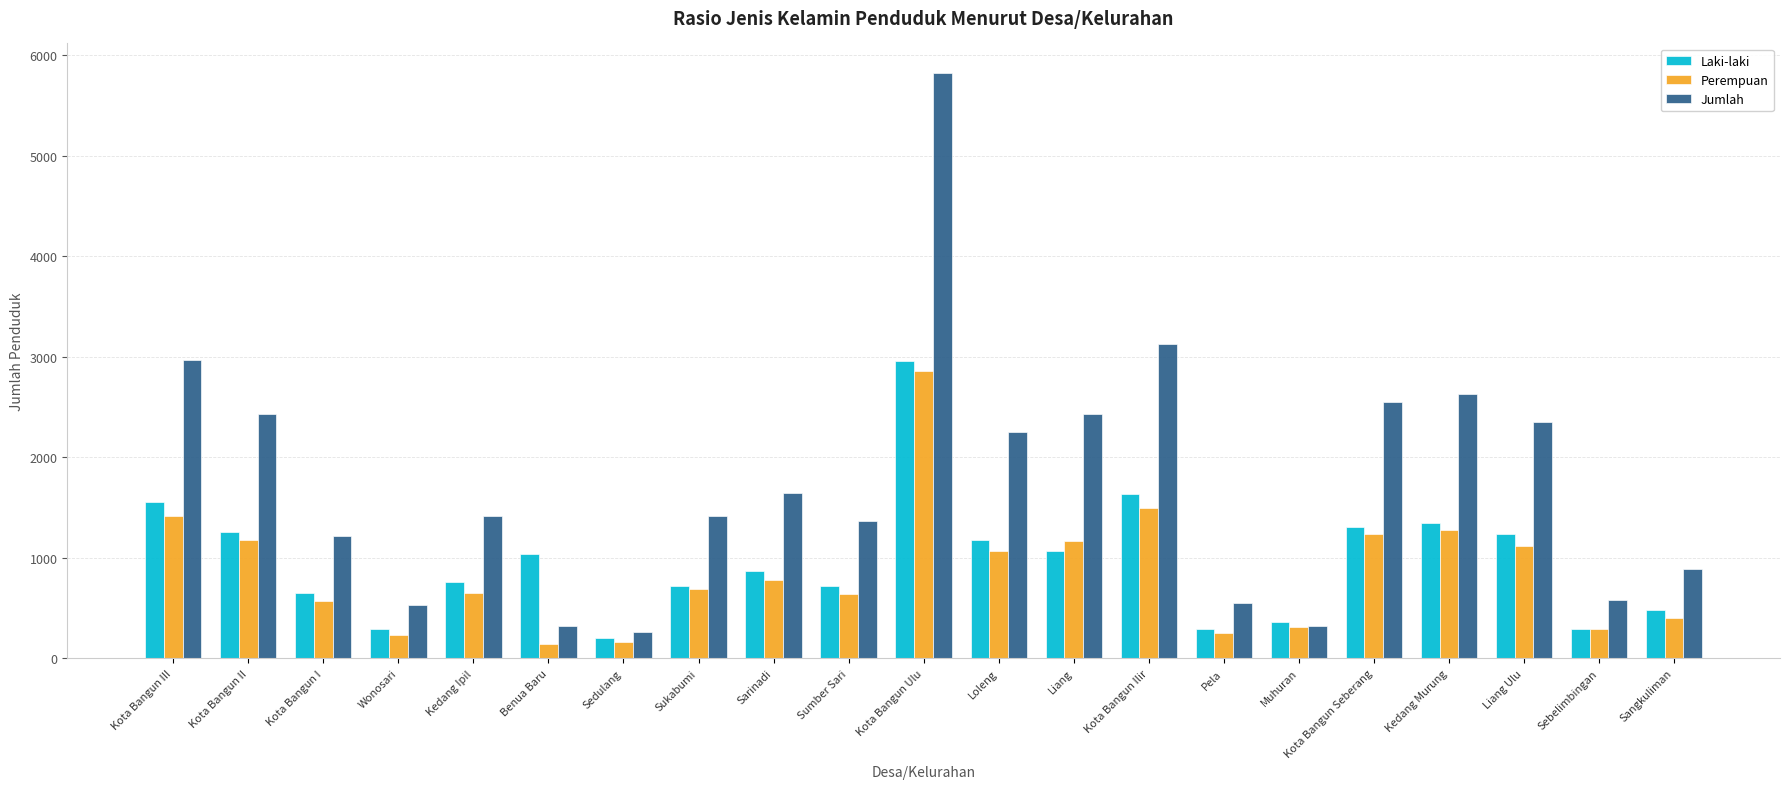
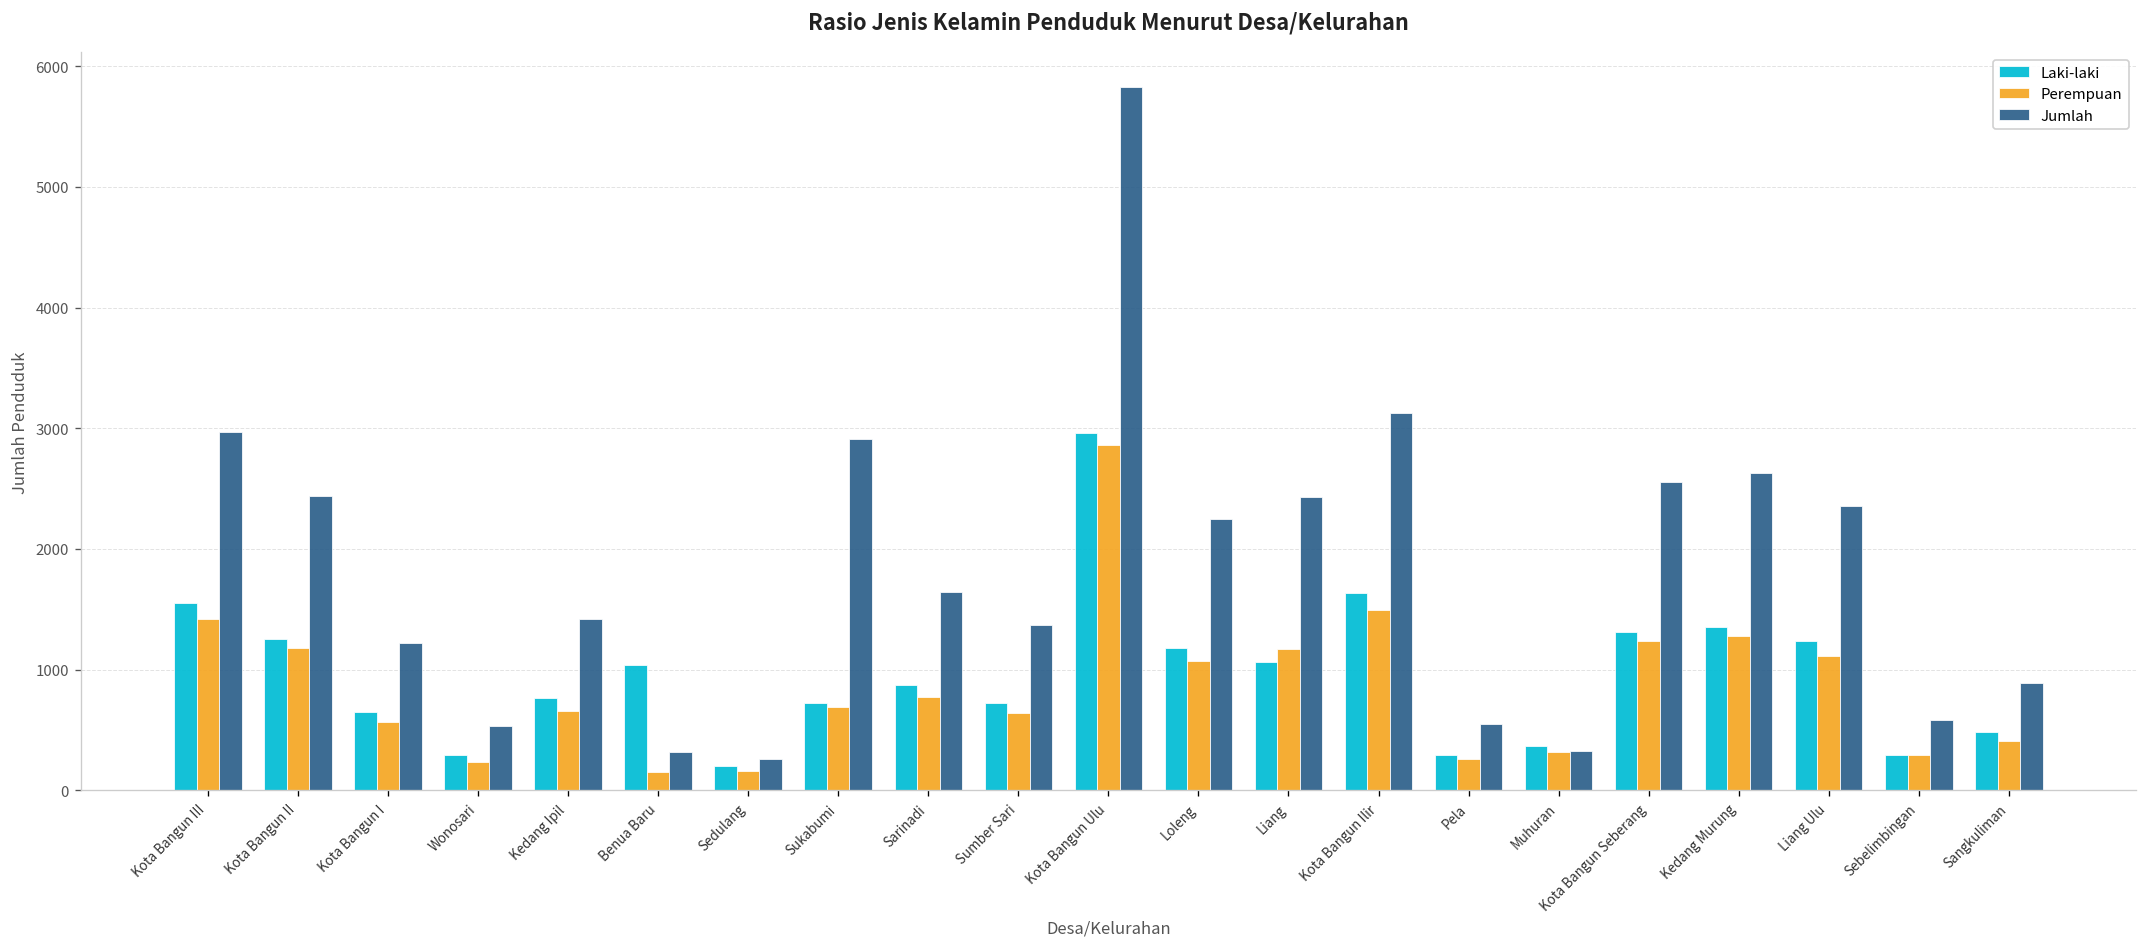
  {
    "Laki-laki": {
      "Kota Bangun III": 1550,
      "Kota Bangun II": 1260,
      "Kota Bangun I": 650,
      "Wonosari": 290,
      "Kedang Ipil": 760,
      "Benua Baru": 1040,
      "Sedulang": 210,
      "Sukabumi": 730,
      "Sarinadi": 870,
      "Sumber Sari": 720,
      "Kota Bangun Ulu": 2960,
      "Loleng": 1180,
      "Liang": 1070,
      "Kota Bangun Ilir": 1640,
      "Pela": 290,
      "Muhuran": 370,
      "Kota Bangun Seberang": 1310,
      "Kedang Murung": 1350,
      "Liang Ulu": 1240,
      "Sebelimbingan": 300,
      "Sangkuliman": 490
    },
    "Perempuan": {
      "Kota Bangun III": 1420,
      "Kota Bangun II": 1180,
      "Kota Bangun I": 570,
      "Wonosari": 240,
      "Kedang Ipil": 660,
      "Benua Baru": 150,
      "Sedulang": 160,
      "Sukabumi": 690,
      "Sarinadi": 780,
      "Sumber Sari": 640,
      "Kota Bangun Ulu": 2860,
      "Loleng": 1070,
      "Liang": 1170,
      "Kota Bangun Ilir": 1490,
      "Pela": 260,
      "Muhuran": 320,
      "Kota Bangun Seberang": 1240,
      "Kedang Murung": 1280,
      "Liang Ulu": 1110,
      "Sebelimbingan": 290,
      "Sangkuliman": 410
    },
    "Jumlah": {
      "Kota Bangun III": 2970,
      "Kota Bangun II": 2440,
      "Kota Bangun I": 1220,
      "Wonosari": 530,
      "Kedang Ipil": 1420,
      "Benua Baru": 320,
      "Sedulang": 260,
-     "Sukabumi": 1410,
+     "Sukabumi": 2910,
      "Sarinadi": 1650,
      "Sumber Sari": 1370,
      "Kota Bangun Ulu": 5820,
      "Loleng": 2250,
      "Liang": 2430,
      "Kota Bangun Ilir": 3130,
      "Pela": 550,
      "Muhuran": 330,
      "Kota Bangun Seberang": 2550,
      "Kedang Murung": 2630,
      "Liang Ulu": 2350,
      "Sebelimbingan": 580,
      "Sangkuliman": 890
    }
  }
